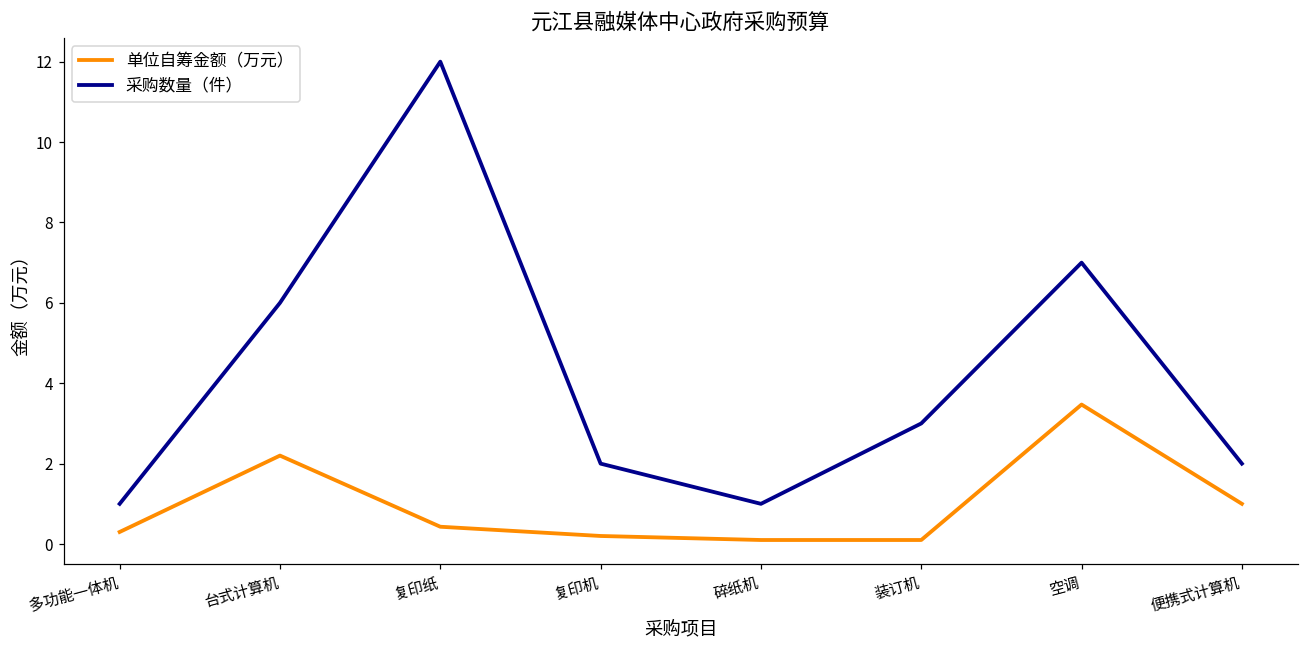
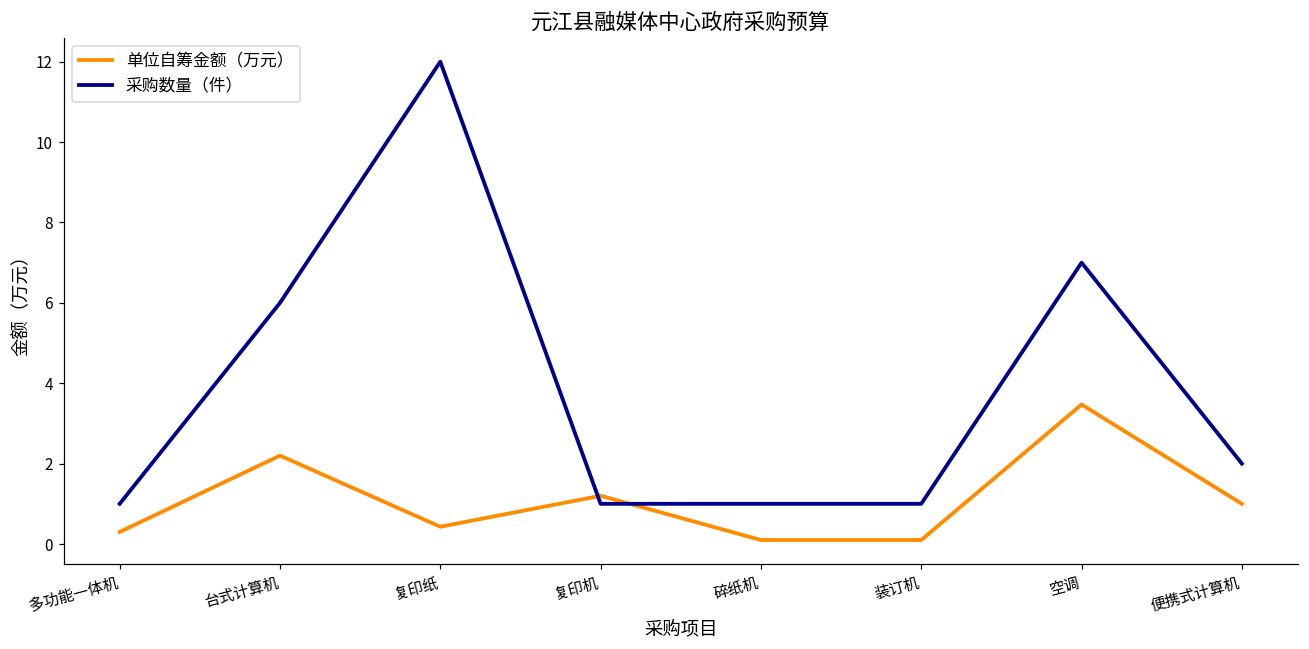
  {
    "单位自筹金额（万元）": {
      "多功能一体机": 0.3,
      "台式计算机": 2.2,
      "复印纸": 0.4,
-     "复印机": 0.2,
+     "复印机": 1.2,
      "碎纸机": 0.1,
      "装订机": 0.1,
      "空调": 3.5,
      "便携式计算机": 1.0
    },
    "采购数量（件）": {
      "多功能一体机": 1,
      "台式计算机": 6,
      "复印纸": 12,
-     "复印机": 2,
+     "复印机": 1,
      "碎纸机": 1,
-     "装订机": 3,
+     "装订机": 1,
      "空调": 7,
      "便携式计算机": 2
    }
  }
